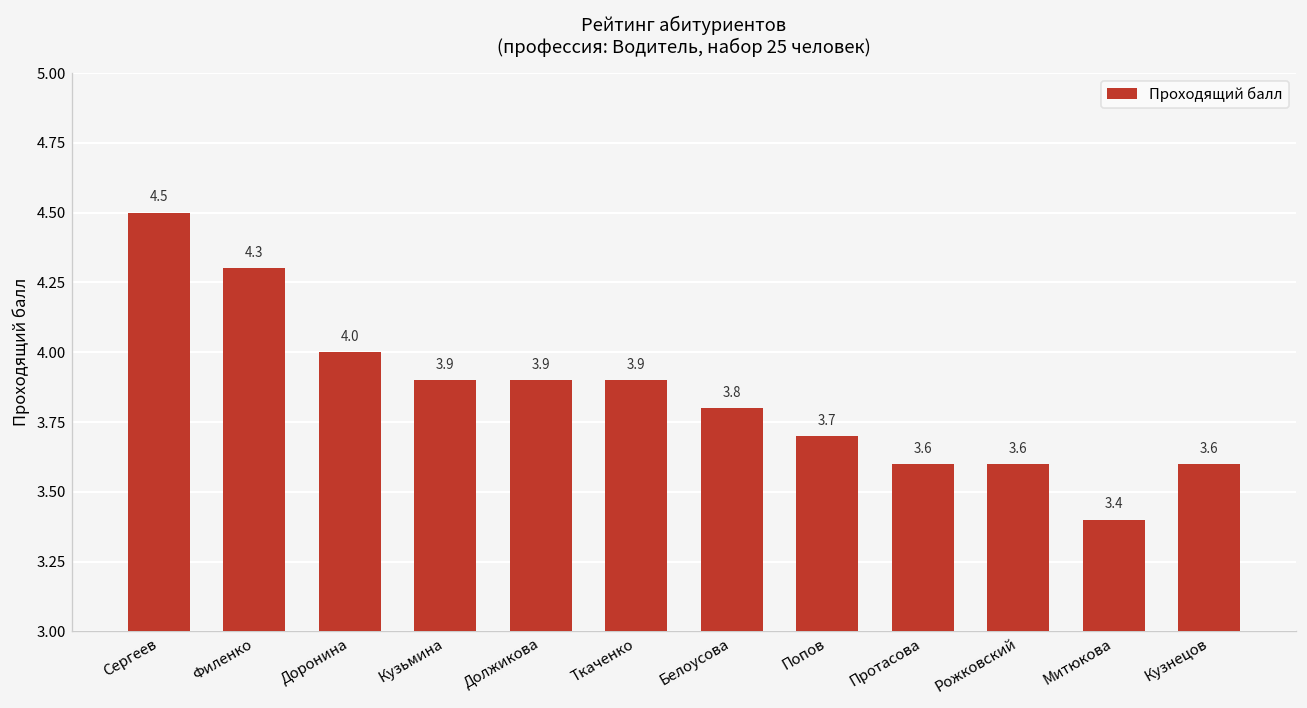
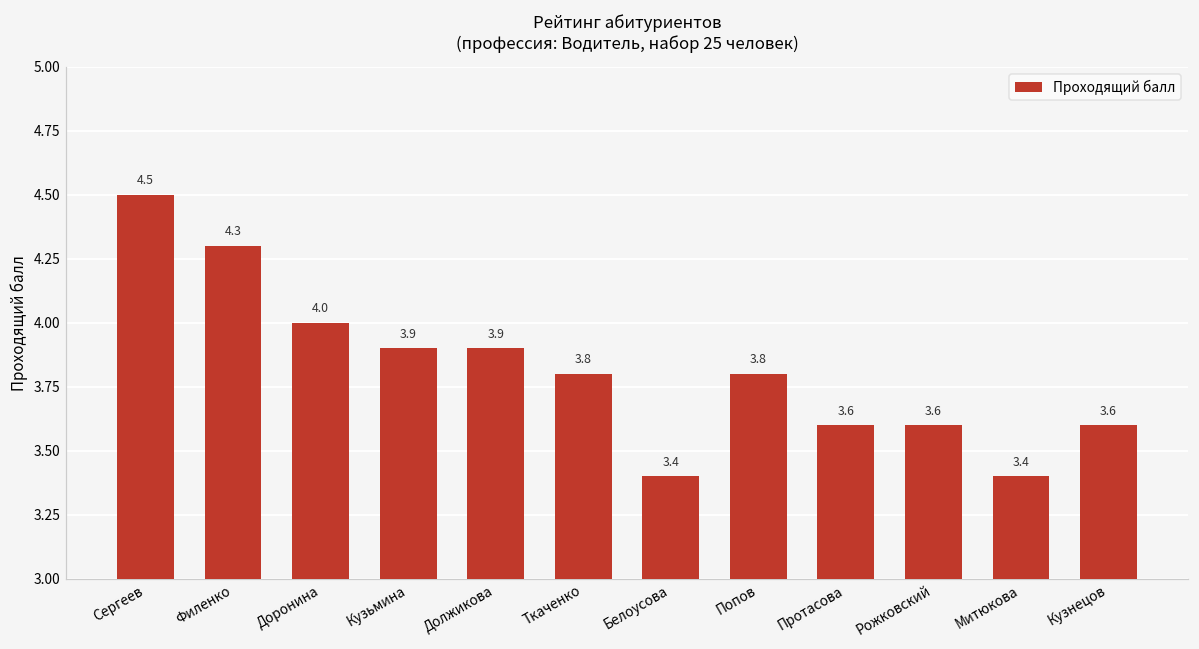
  {
    "Сергеев": 4.5,
    "Филенко": 4.3,
    "Доронина": 4.0,
    "Кузьмина": 3.9,
    "Должикова": 3.9,
-   "Ткаченко": 3.9,
-   "Белоусова": 3.8,
-   "Попов": 3.7,
+   "Ткаченко": 3.8,
+   "Белоусова": 3.4,
+   "Попов": 3.8,
    "Протасова": 3.6,
    "Рожковский": 3.6,
    "Митюкова": 3.4,
    "Кузнецов": 3.6
  }
